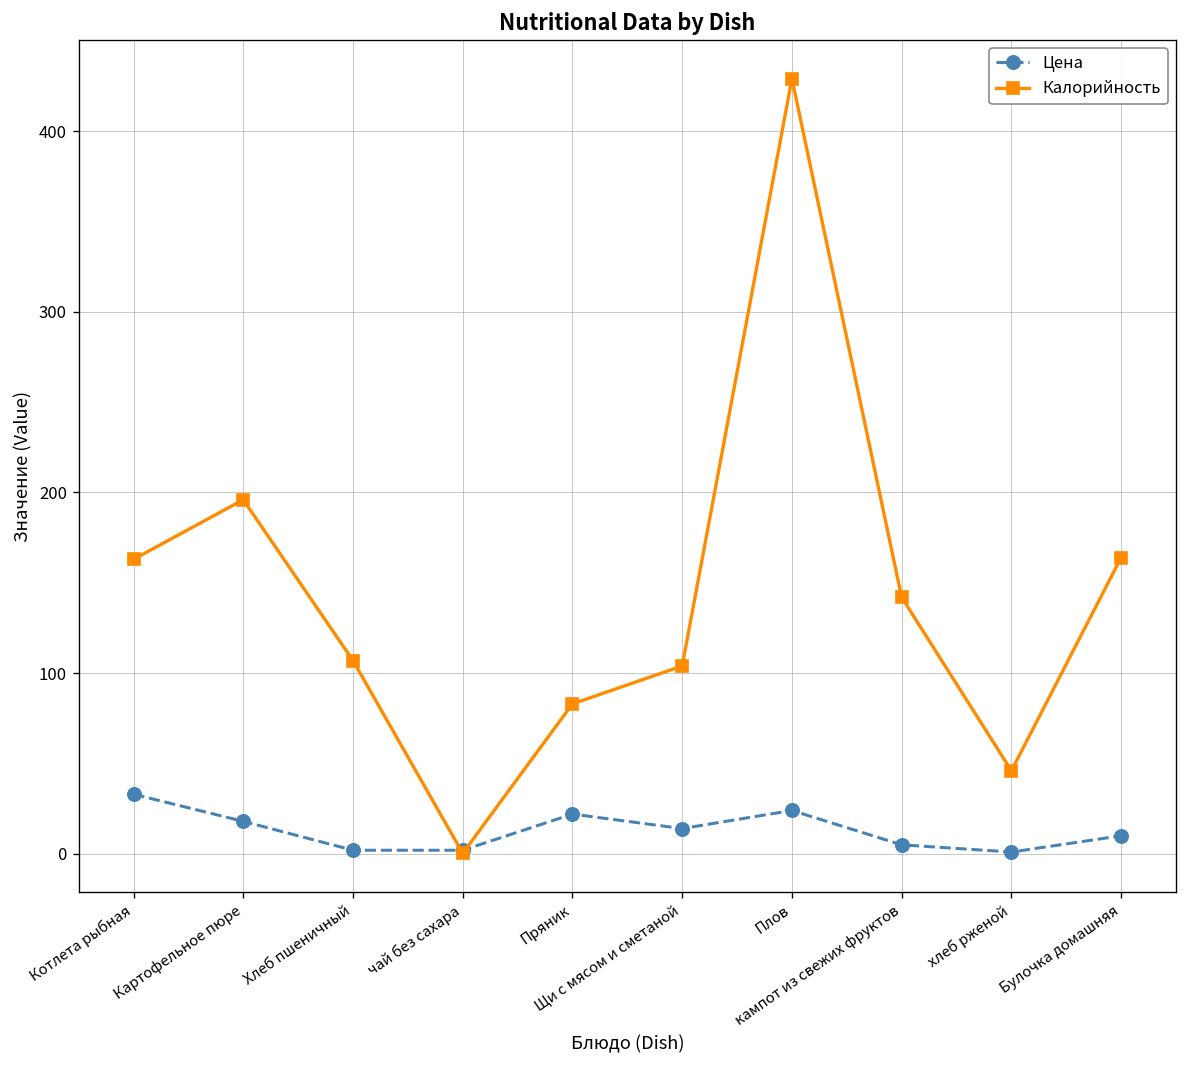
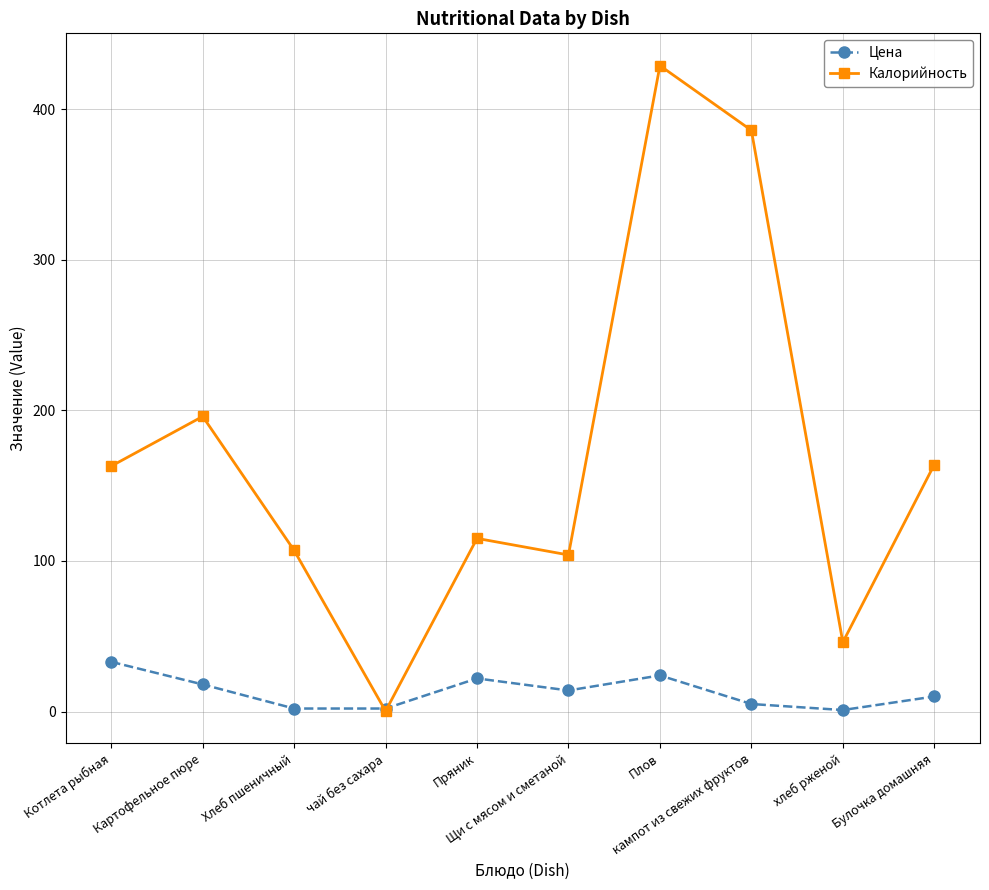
  {
    "Цена": {
      "Котлета рыбная": 33,
      "Картофельное пюре": 18,
      "Хлеб пшеничный": 2,
      "чай без сахара": 2,
      "Пряник": 22,
      "Щи с мясом и сметаной": 14,
      "Плов": 24,
      "кампот из свежих фруктов": 5,
      "хлеб рженой": 1,
      "Булочка домашняя": 10
    },
    "Калорийность": {
      "Котлета рыбная": 163,
      "Картофельное пюре": 196,
      "Хлеб пшеничный": 107,
      "чай без сахара": 0,
-     "Пряник": 83,
+     "Пряник": 115,
      "Щи с мясом и сметаной": 104,
      "Плов": 429,
-     "кампот из свежих фруктов": 142,
+     "кампот из свежих фруктов": 386,
      "хлеб рженой": 46,
      "Булочка домашняя": 164
    }
  }
